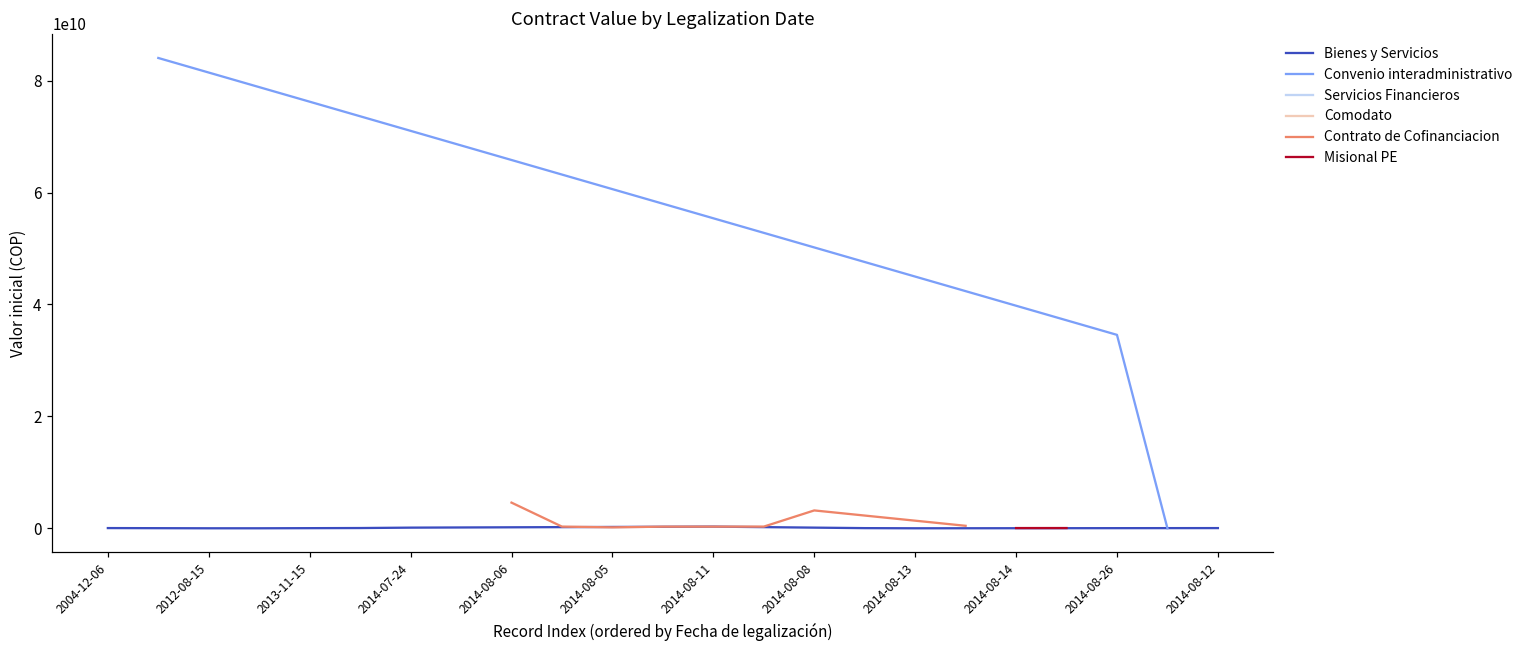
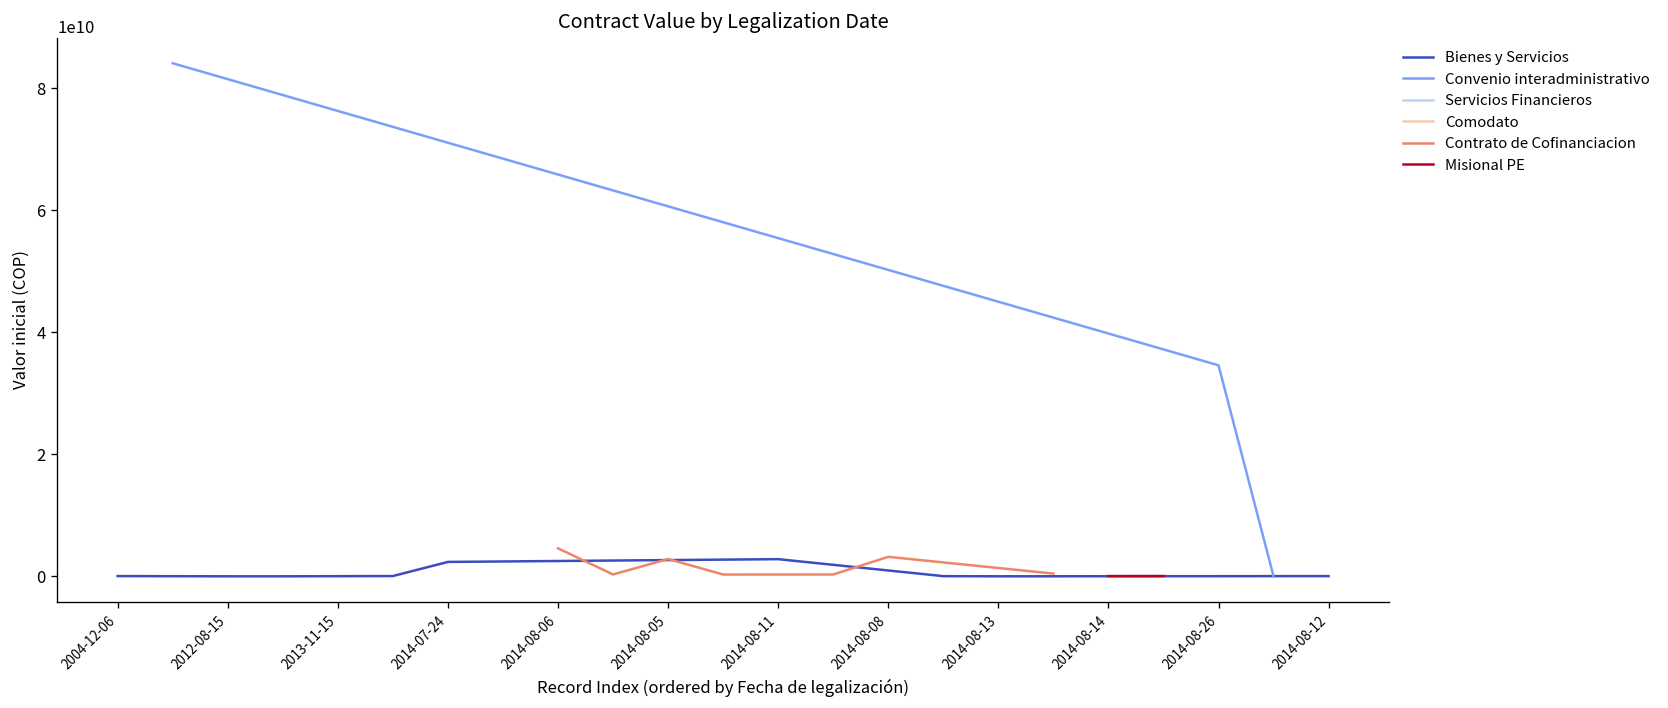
  {
    "Bienes y Servicios": {
      "2004-12-06": 0,
      "2012-08-15": 0,
-     "2014-07-24": 0,
-     "2014-08-11": 0,
+     "2014-07-24": 2000000000,
+     "2014-08-11": 3000000000,
      "2014-08-13": 0,
      "2014-08-12": 0
    },
    "Convenio interadministrativo": {
      "2014-08-26": 35000000000
    },
    "Servicios Financieros": {
      "2013-11-15": 4000000000
    },
    "Contrato de Cofinanciacion": {
      "2014-08-06": 5000000000,
-     "2014-08-05": 0,
+     "2014-08-05": 3000000000,
      "2014-08-08": 3000000000
    },
    "Misional PE": {
      "2014-08-14": 0
    }
  }
